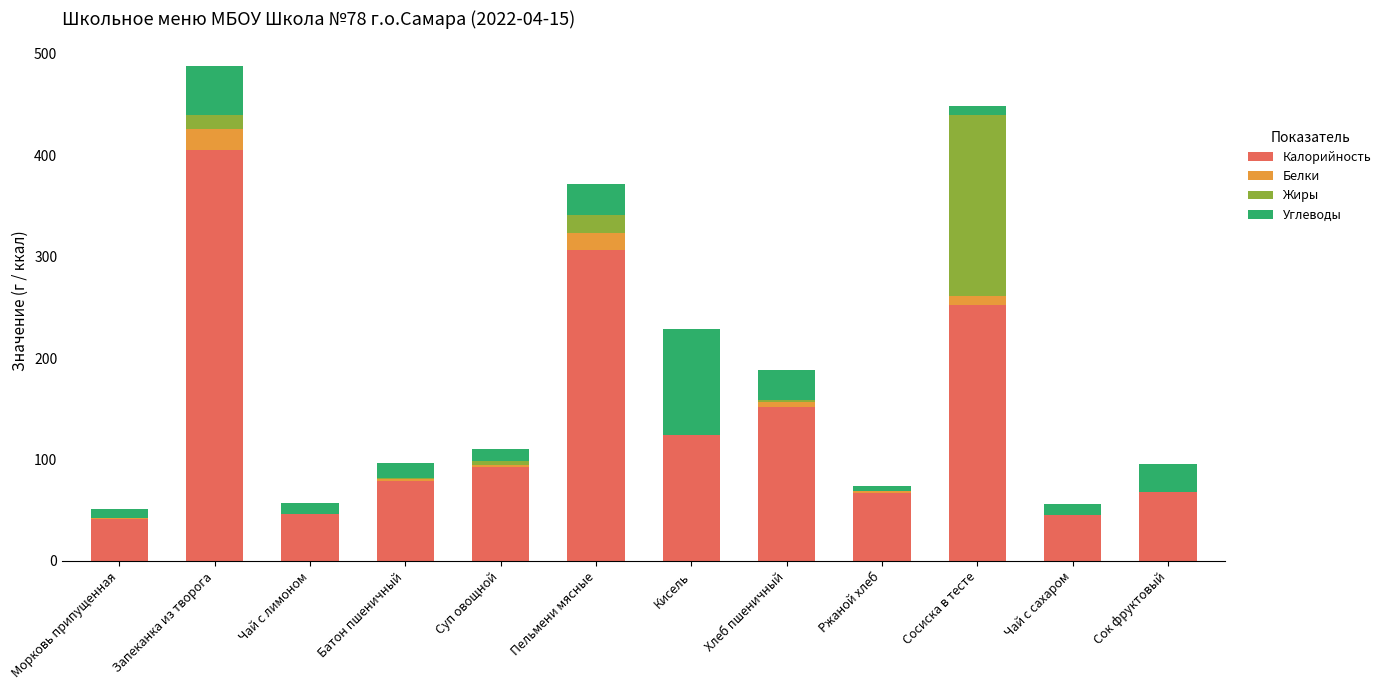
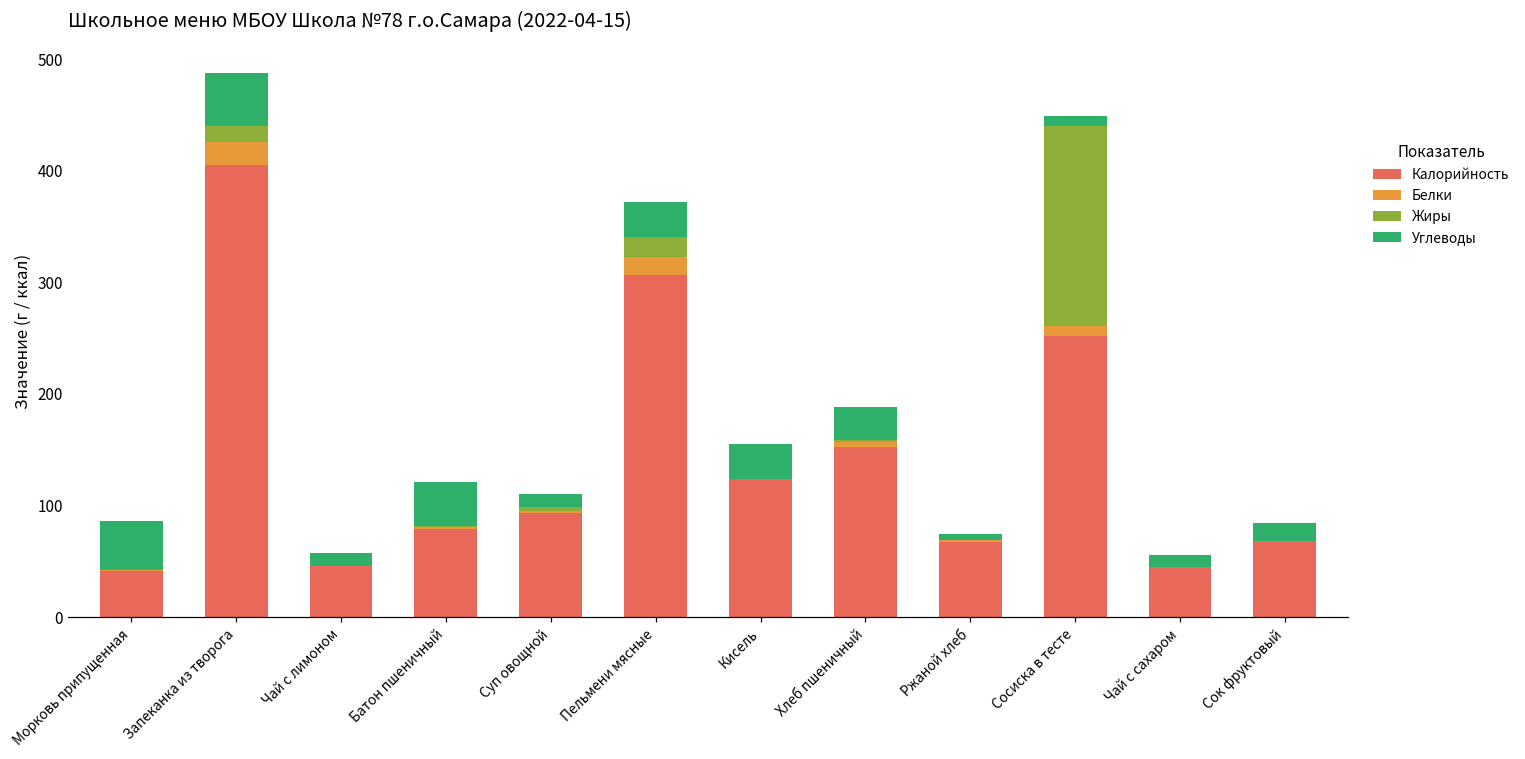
  {
    "Жиры": {
      "Морковь припущенная": 0,
      "Запеканка из творога": 14,
      "Чай с лимоном": 0,
      "Суп овощной": 4,
      "Пельмени мясные": 18,
      "Кисель": 0,
      "Ржаной хлеб": 0,
      "Сосиска в тесте": 179,
      "Чай с сахаром": 0,
      "Сок фруктовый": 0
    },
    "Углеводы": {
-     "Морковь припущенная": 9,
+     "Морковь припущенная": 44,
      "Запеканка из творога": 48,
      "Чай с лимоном": 11,
-     "Батон пшеничный": 15,
+     "Батон пшеничный": 39,
      "Суп овощной": 11,
      "Пельмени мясные": 31,
-     "Кисель": 105,
+     "Кисель": 31,
      "Хлеб пшеничный": 29,
      "Ржаной хлеб": 5,
      "Сосиска в тесте": 9,
      "Чай с сахаром": 11,
-     "Сок фруктовый": 28
+     "Сок фруктовый": 16
    }
  }
